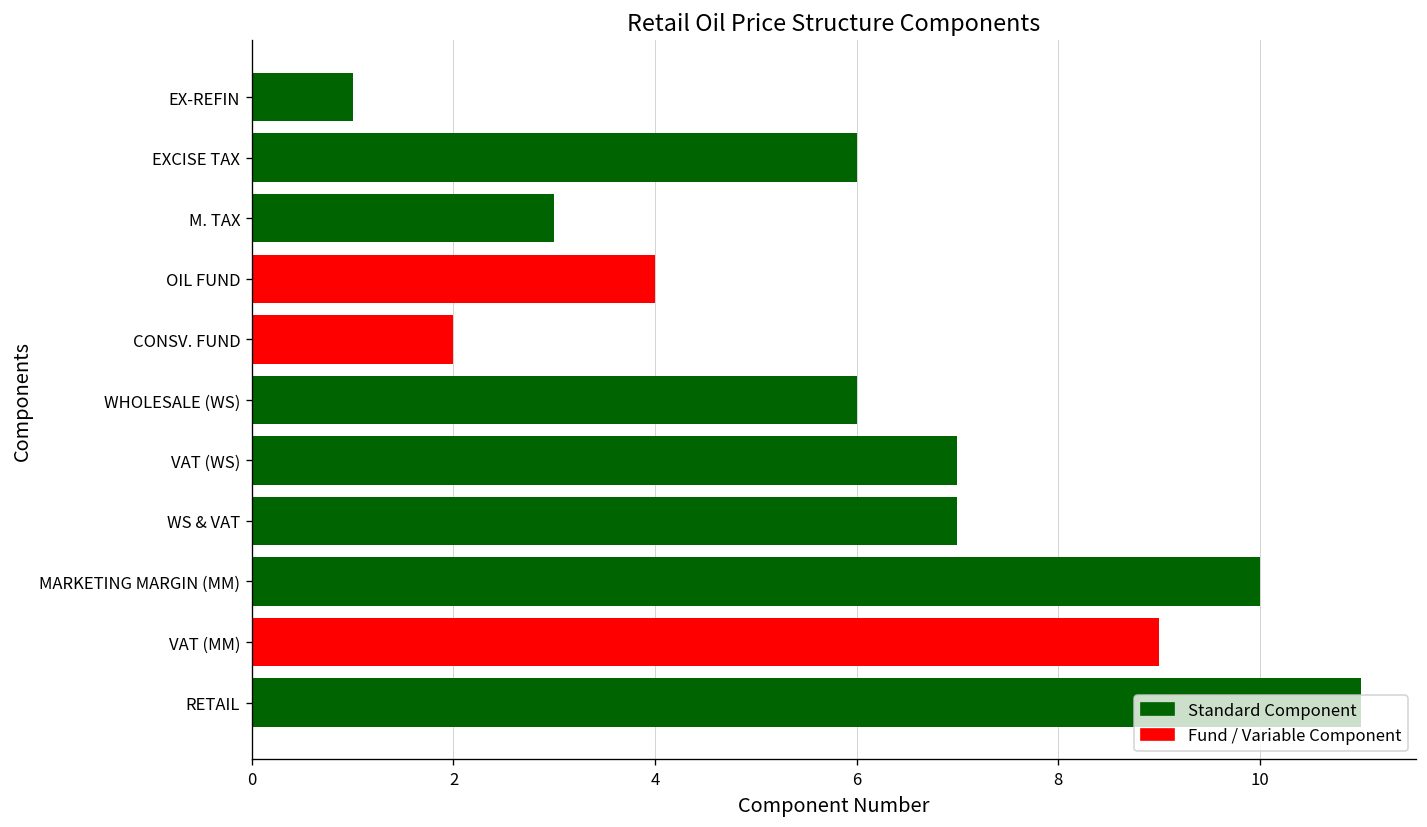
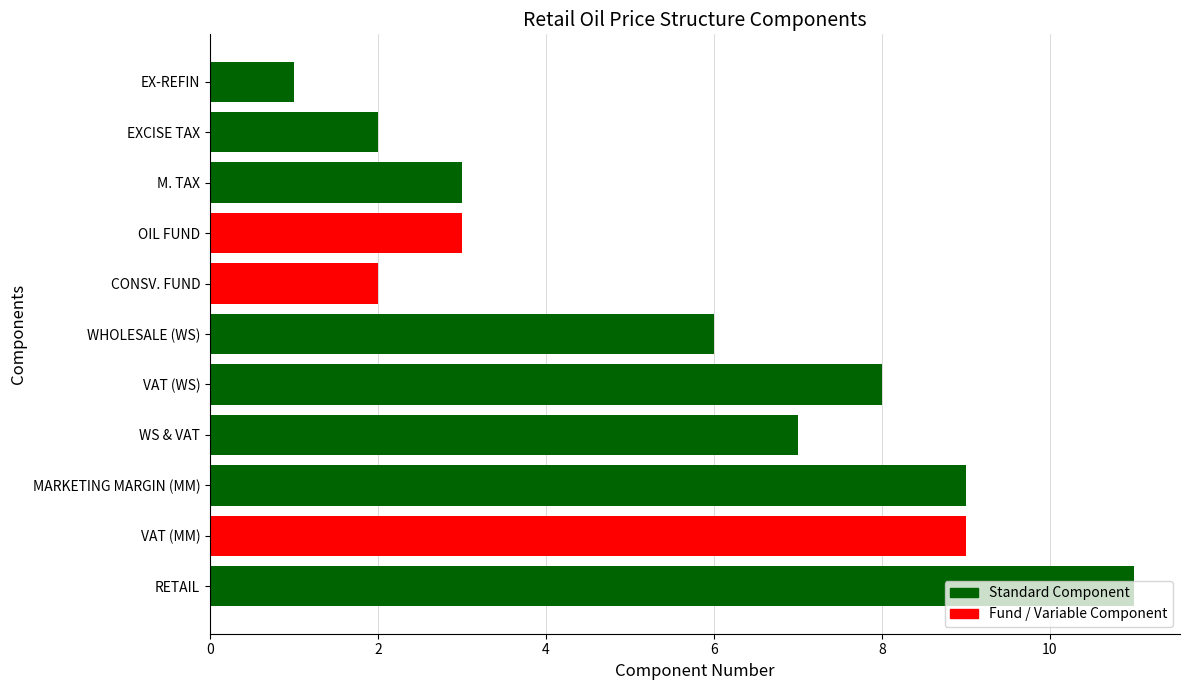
  {
    "EX-REFIN": 1,
-   "EXCISE TAX": 6,
+   "EXCISE TAX": 2,
    "M. TAX": 3,
-   "OIL FUND": 4,
+   "OIL FUND": 3,
    "CONSV. FUND": 2,
    "WHOLESALE (WS)": 6,
-   "VAT (WS)": 7,
+   "VAT (WS)": 8,
    "WS & VAT": 7,
-   "MARKETING MARGIN (MM)": 10,
+   "MARKETING MARGIN (MM)": 9,
    "VAT (MM)": 9
  }
